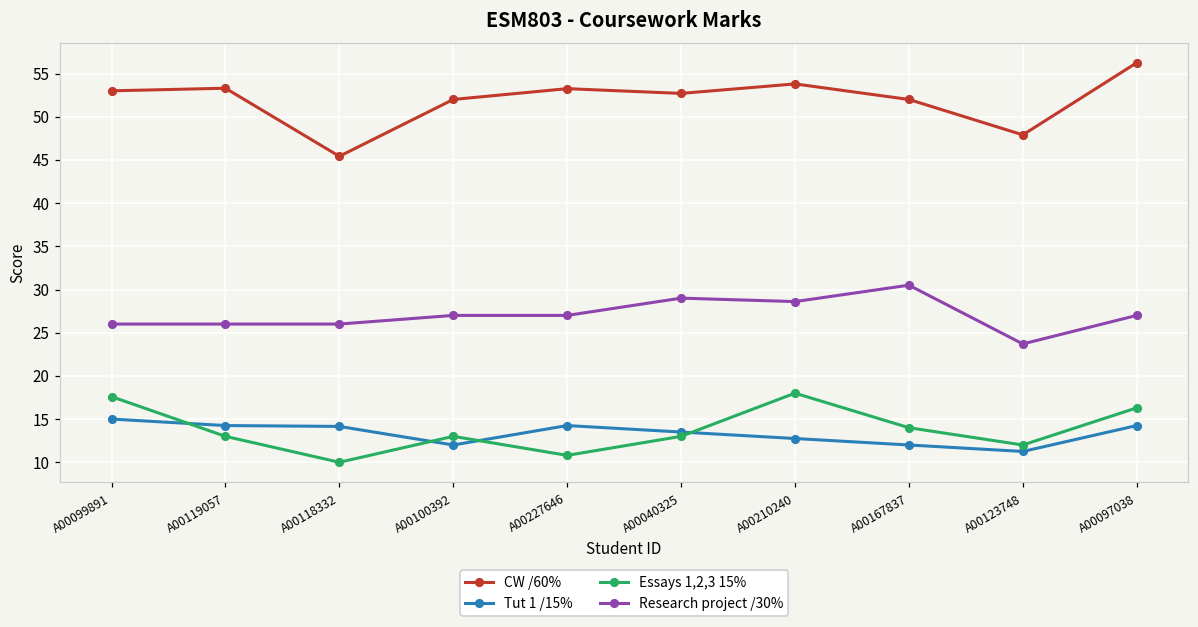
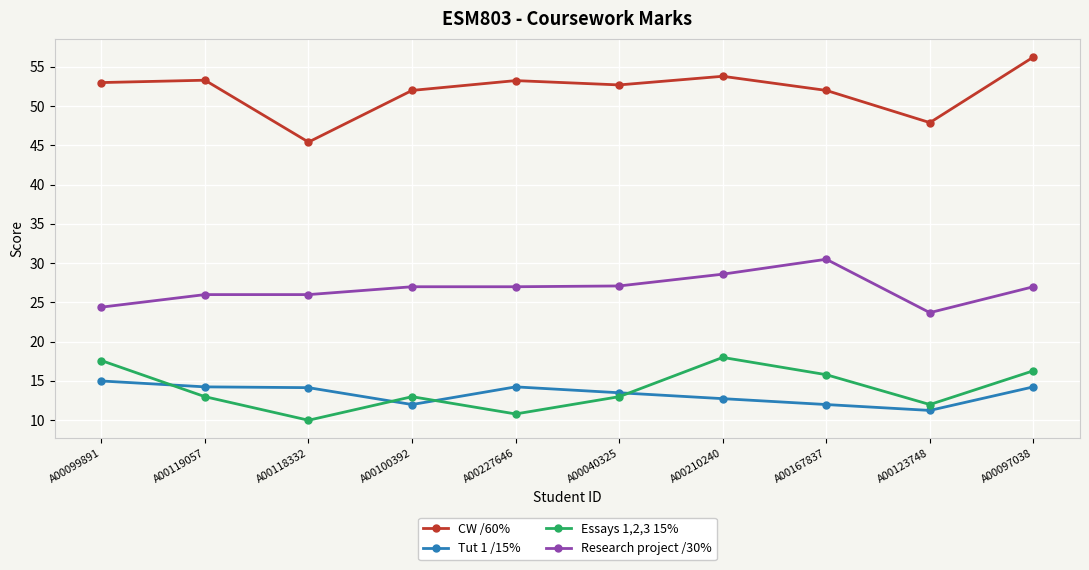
  {
    "CW /60%": {
      "A00099891": 53,
      "A00119057": 53,
      "A00118332": 45,
      "A00100392": 52,
      "A00227646": 53,
      "A00040325": 53,
      "A00210240": 54,
      "A00167837": 52,
      "A00123748": 48,
      "A00097038": 56
    },
    "Tut 1 /15%": {
      "A00099891": 15,
      "A00119057": 14,
      "A00118332": 14,
      "A00100392": 12,
      "A00227646": 14,
      "A00040325": 14,
      "A00210240": 13,
      "A00167837": 12,
      "A00123748": 11,
      "A00097038": 14
    },
    "Essays 1,2,3 15%": {
      "A00099891": 18,
      "A00119057": 13,
      "A00118332": 10,
      "A00100392": 13,
      "A00227646": 11,
      "A00040325": 13,
      "A00210240": 18,
-     "A00167837": 14,
+     "A00167837": 16,
      "A00123748": 12,
      "A00097038": 16
    },
    "Research project /30%": {
-     "A00099891": 26,
+     "A00099891": 24,
      "A00119057": 26,
      "A00118332": 26,
      "A00100392": 27,
      "A00227646": 27,
-     "A00040325": 29,
+     "A00040325": 27,
      "A00210240": 29,
      "A00167837": 31,
      "A00123748": 24,
      "A00097038": 27
    }
  }
